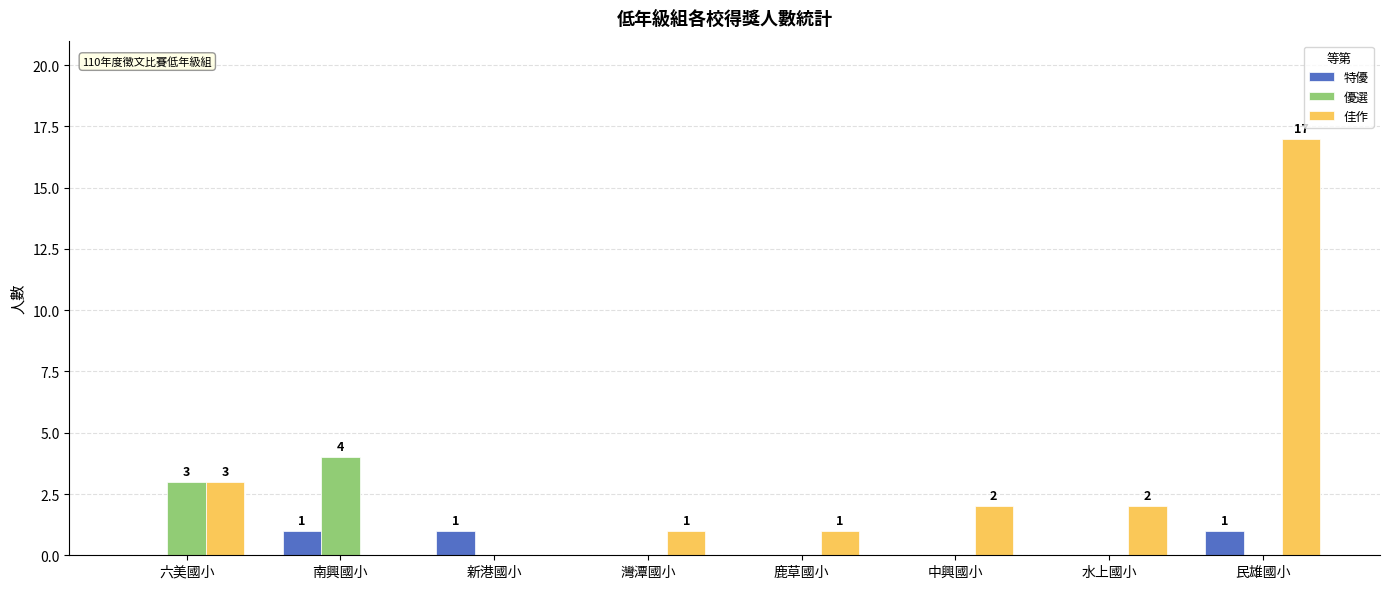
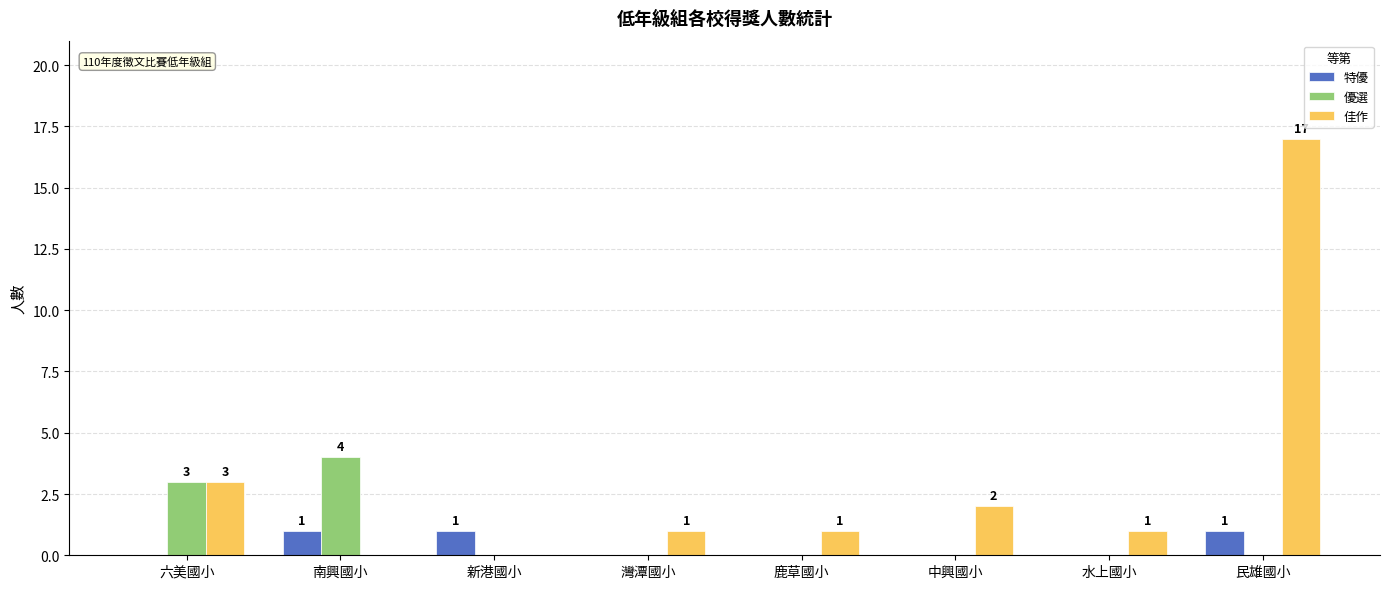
  {
    "特優": {
      "南興國小": 1,
      "新港國小": 1,
      "民雄國小": 1
    },
    "優選": {
      "六美國小": 3,
      "南興國小": 4
    },
    "佳作": {
      "六美國小": 3,
      "灣潭國小": 1,
      "鹿草國小": 1,
      "中興國小": 2,
-     "水上國小": 2
+     "水上國小": 1
    }
  }
